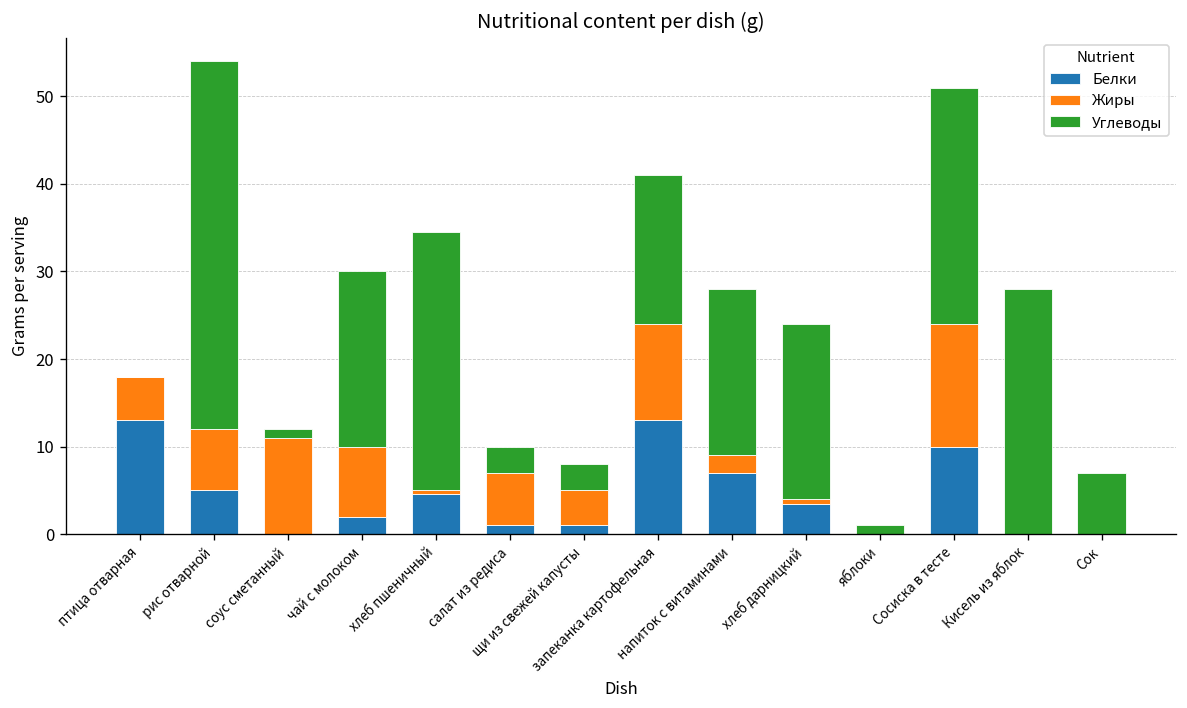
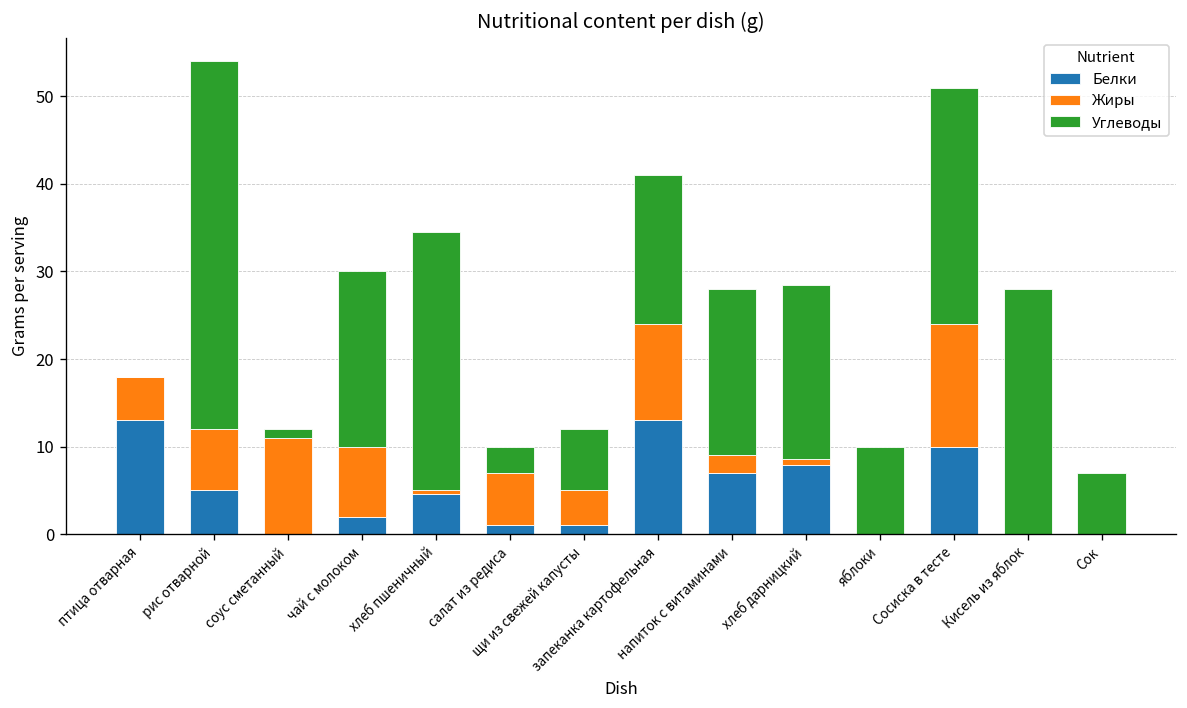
  {
    "Белки": {
      "птица отварная": 13,
      "рис отварной": 5,
      "соус сметанный": 0,
      "чай с молоком": 2,
      "хлеб пшеничный": 5,
      "салат из редиса": 1,
      "щи из свежей капусты": 1,
      "запеканка картофельная": 13,
      "напиток с витаминами": 7,
-     "хлеб дарницкий": 3,
+     "хлеб дарницкий": 8,
      "яблоки": 0,
      "Сосиска в тесте": 10,
      "Кисель из яблок": 0,
      "Сок": 0
    },
    "Жиры": {
      "птица отварная": 5,
      "рис отварной": 7,
      "соус сметанный": 11,
      "чай с молоком": 8,
      "хлеб пшеничный": 0,
      "салат из редиса": 6,
      "щи из свежей капусты": 4,
      "запеканка картофельная": 11,
      "напиток с витаминами": 2,
      "хлеб дарницкий": 1,
      "яблоки": 0,
      "Сосиска в тесте": 14,
      "Кисель из яблок": 0,
      "Сок": 0
    },
    "Углеводы": {
      "птица отварная": 0,
      "рис отварной": 42,
      "соус сметанный": 1,
      "чай с молоком": 20,
      "хлеб пшеничный": 30,
      "салат из редиса": 3,
-     "щи из свежей капусты": 3,
+     "щи из свежей капусты": 7,
      "запеканка картофельная": 17,
      "напиток с витаминами": 19,
      "хлеб дарницкий": 20,
-     "яблоки": 1,
+     "яблоки": 10,
      "Сосиска в тесте": 27,
      "Кисель из яблок": 28,
      "Сок": 7
    }
  }
